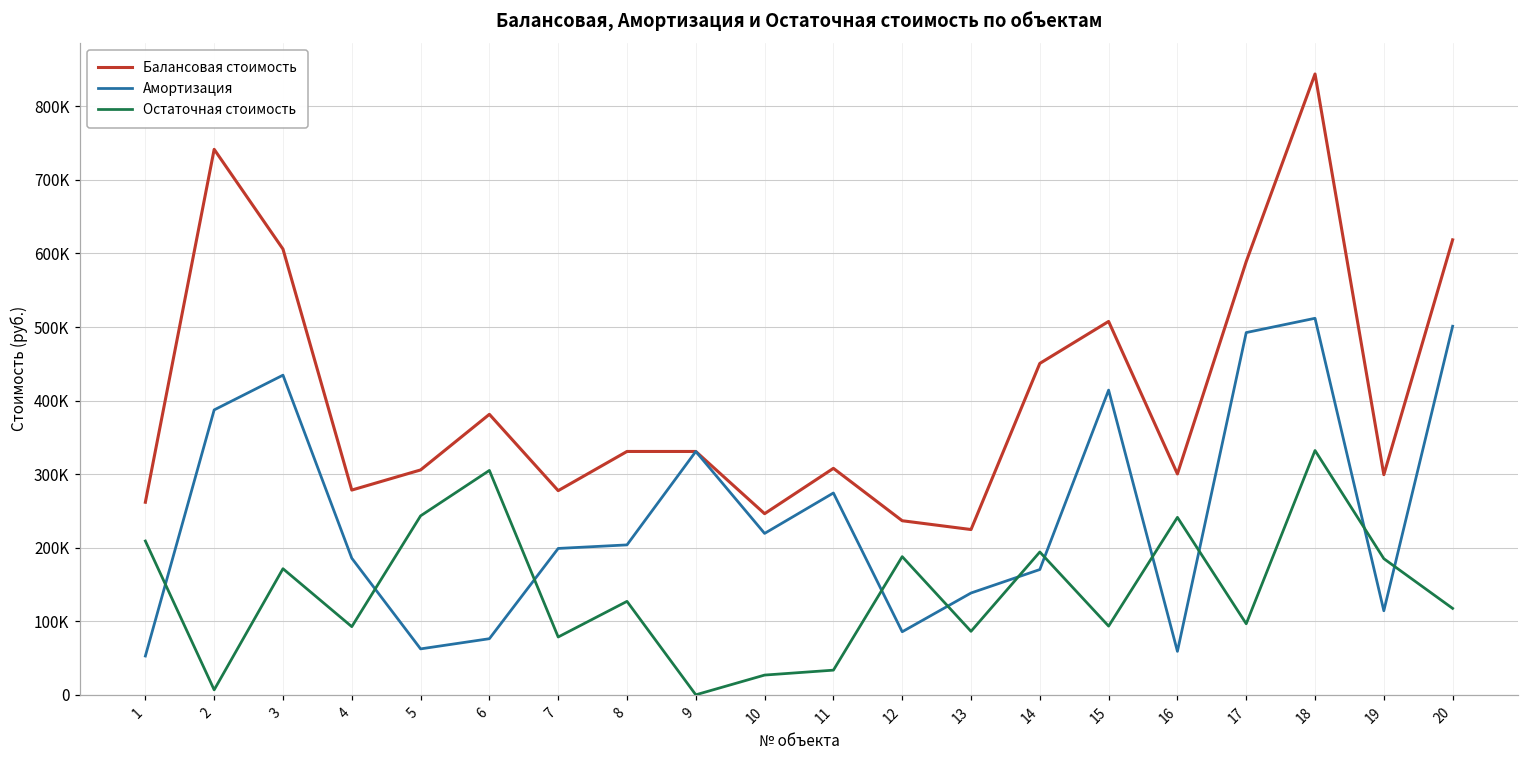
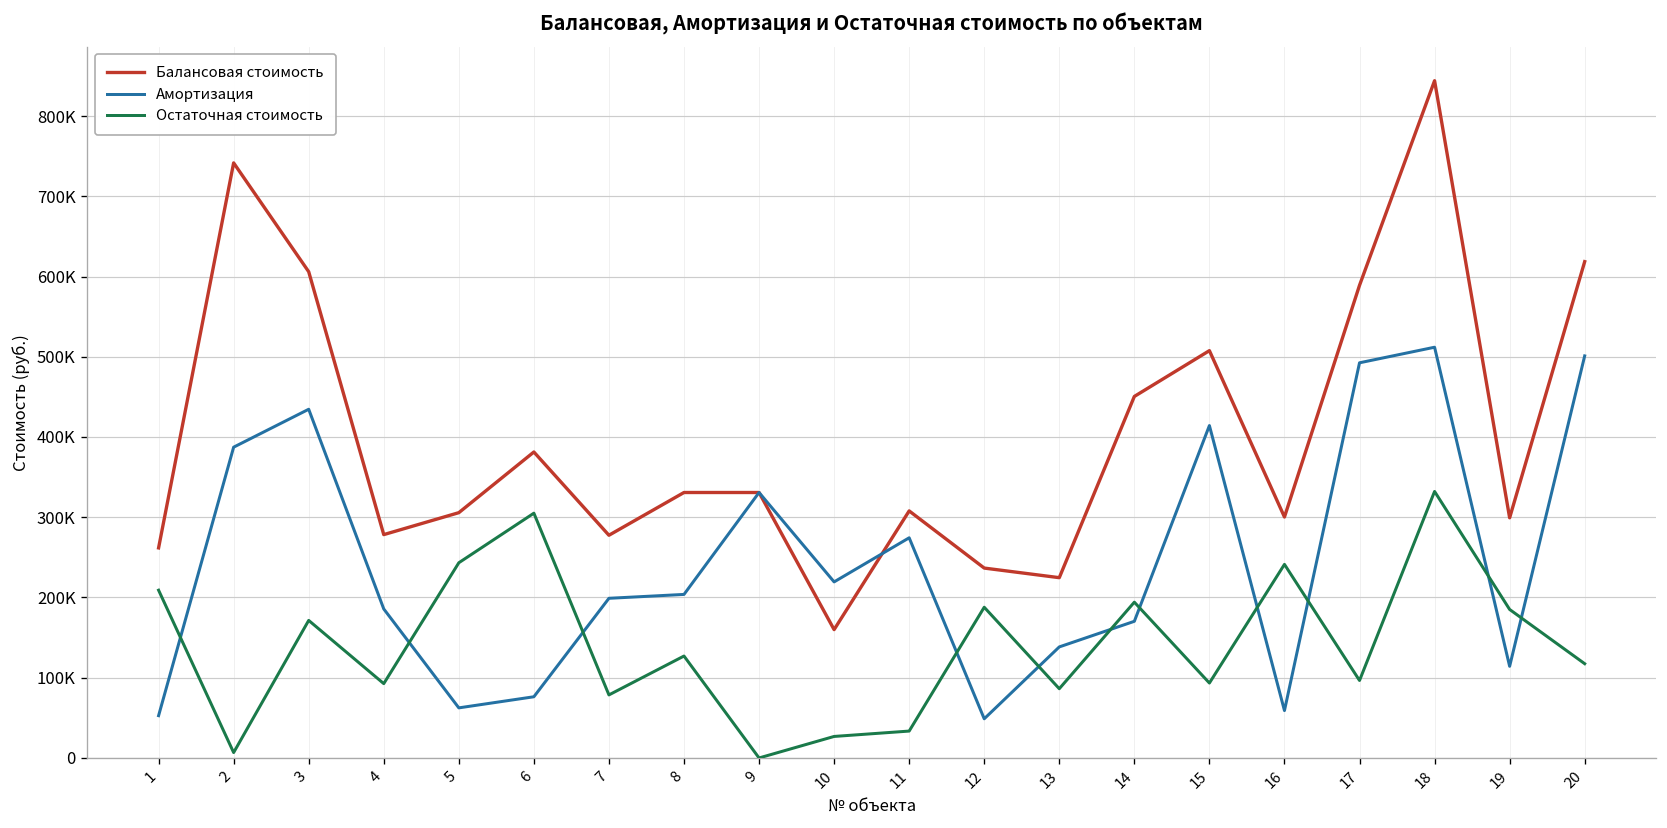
  {
    "Балансовая стоимость": {
      "1": 260000,
      "2": 740000,
      "3": 610000,
      "4": 280000,
      "5": 310000,
      "6": 380000,
      "7": 280000,
      "8": 330000,
-     "10": 250000,
+     "10": 160000,
      "11": 310000,
      "12": 240000,
      "13": 220000,
      "14": 450000,
      "15": 510000,
      "16": 300000,
      "17": 590000,
      "18": 840000,
      "19": 300000,
      "20": 620000
    },
    "Амортизация": {
      "1": 50000,
      "2": 390000,
      "3": 430000,
      "4": 190000,
      "5": 60000,
      "6": 80000,
      "7": 200000,
      "8": 200000,
      "10": 220000,
      "11": 270000,
-     "12": 90000,
+     "12": 50000,
      "13": 140000,
      "14": 170000,
      "15": 410000,
      "16": 60000,
      "17": 490000,
      "18": 510000,
      "19": 110000,
      "20": 500000
    },
    "Остаточная стоимость": {
      "1": 210000,
      "2": 10000,
      "3": 170000,
      "4": 90000,
      "5": 240000,
      "6": 310000,
      "7": 80000,
      "8": 130000,
      "9": 0,
      "10": 30000,
      "11": 30000,
      "12": 190000,
      "13": 90000,
      "14": 190000,
      "15": 90000,
      "16": 240000,
      "17": 100000,
      "18": 330000,
      "19": 190000,
      "20": 120000
    }
  }
